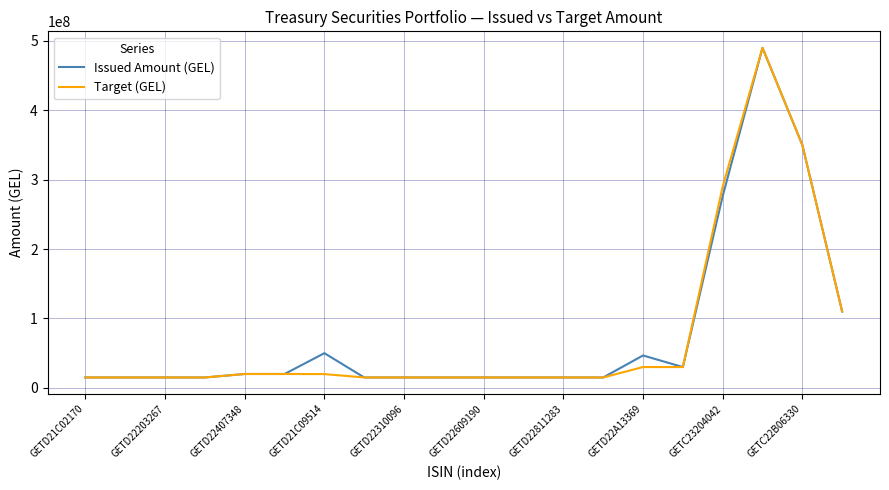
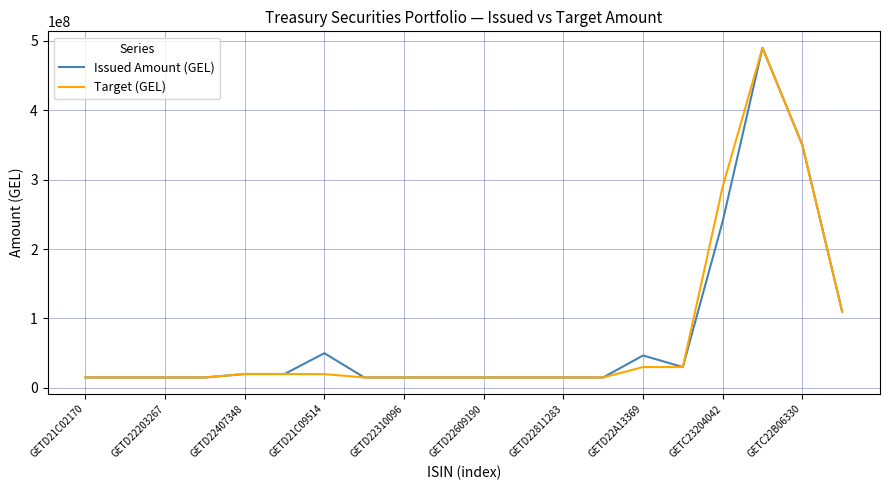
  {
    "Issued Amount (GEL)": {
      "GETD21C09514": 50000000,
      "GETD22A13369": 50000000,
-     "GETC23204042": 280000000
+     "GETC23204042": 240000000
    },
    "Target (GEL)": {
      "GETD21C09514": 20000000,
      "GETD22A13369": 30000000,
      "GETC23204042": 290000000
    }
  }
